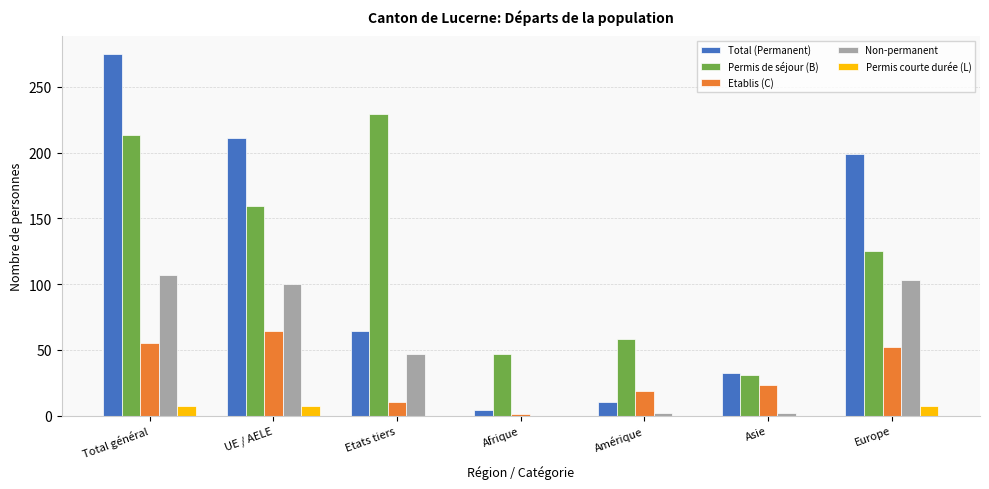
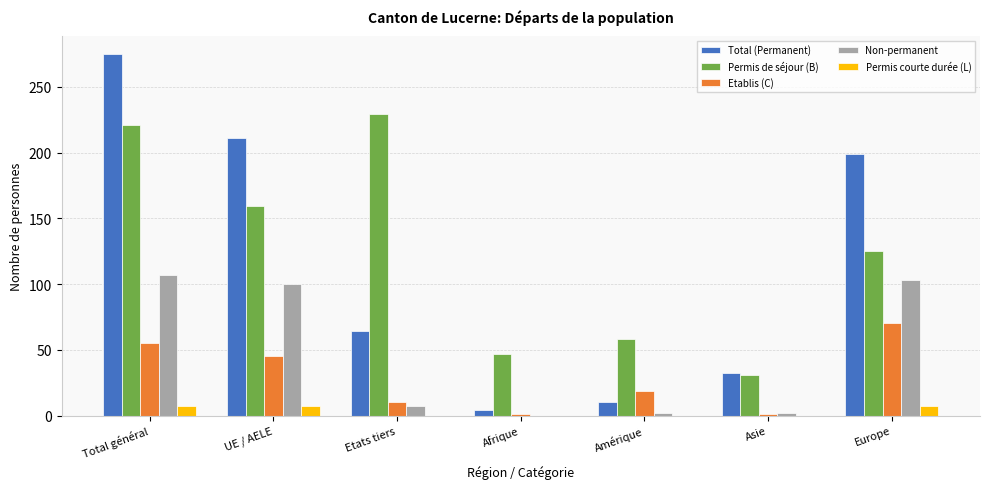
  {
    "Total (Permanent)": {
      "Total général": 275,
      "UE / AELE": 211,
      "Etats tiers": 64,
      "Afrique": 4,
      "Amérique": 10,
      "Asie": 32,
      "Europe": 199
    },
    "Permis de séjour (B)": {
-     "Total général": 213,
+     "Total général": 221,
      "UE / AELE": 159,
      "Etats tiers": 229,
      "Afrique": 47,
      "Amérique": 58,
      "Asie": 31,
      "Europe": 125
    },
    "Etablis (C)": {
      "Total général": 55,
-     "UE / AELE": 64,
+     "UE / AELE": 45,
      "Etats tiers": 10,
      "Amérique": 19,
-     "Asie": 23,
-     "Europe": 52
+     "Asie": 1,
+     "Europe": 70
    },
    "Non-permanent": {
      "Total général": 107,
      "UE / AELE": 100,
-     "Etats tiers": 47,
+     "Etats tiers": 7,
      "Afrique": 0,
      "Amérique": 2,
      "Asie": 2,
      "Europe": 103
    },
    "Permis courte durée (L)": {
      "Total général": 7,
      "UE / AELE": 7,
      "Etats tiers": 0,
      "Afrique": 0,
      "Amérique": 0,
      "Asie": 0,
      "Europe": 7
    }
  }
